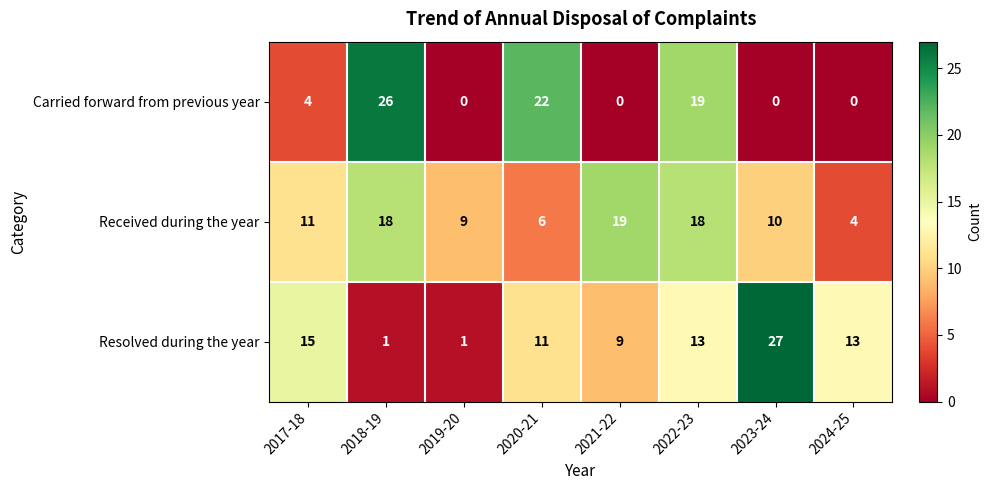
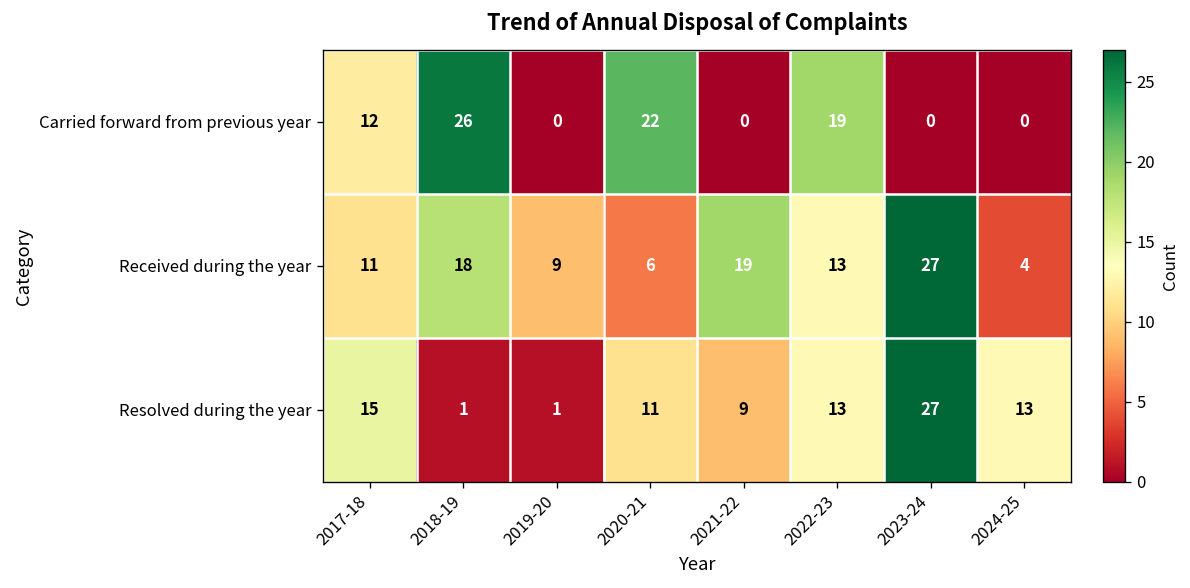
  {
    "Carried forward from previous year": {
-     "2017-18": 4,
+     "2017-18": 12,
      "2018-19": 26,
      "2019-20": 0,
      "2020-21": 22,
      "2021-22": 0,
      "2022-23": 19,
      "2023-24": 0,
      "2024-25": 0
    },
    "Received during the year": {
      "2017-18": 11,
      "2018-19": 18,
      "2019-20": 9,
      "2020-21": 6,
      "2021-22": 19,
-     "2022-23": 18,
-     "2023-24": 10,
+     "2022-23": 13,
+     "2023-24": 27,
      "2024-25": 4
    },
    "Resolved during the year": {
      "2017-18": 15,
      "2018-19": 1,
      "2019-20": 1,
      "2020-21": 11,
      "2021-22": 9,
      "2022-23": 13,
      "2023-24": 27,
      "2024-25": 13
    }
  }
